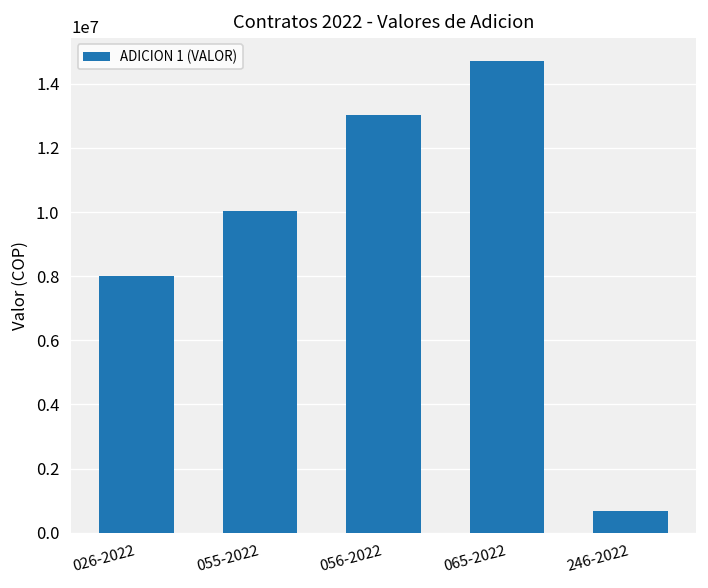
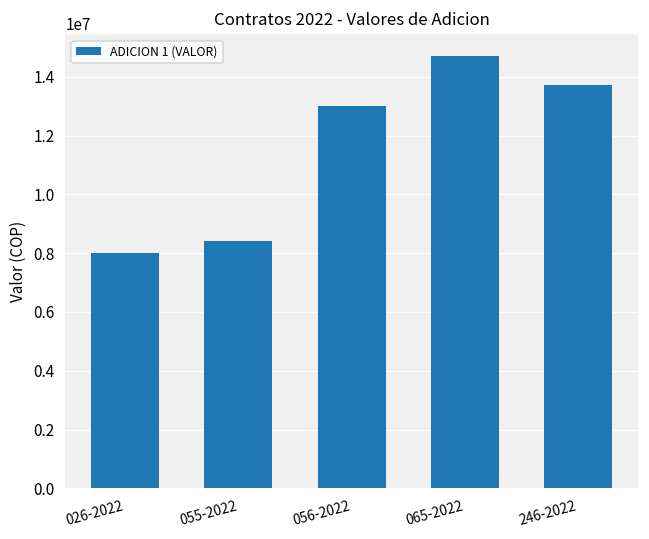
  {
    "026-2022": 8000000,
-   "055-2022": 10000000,
+   "055-2022": 8400000,
    "056-2022": 13000000,
    "065-2022": 14700000,
-   "246-2022": 700000
+   "246-2022": 13700000
  }
